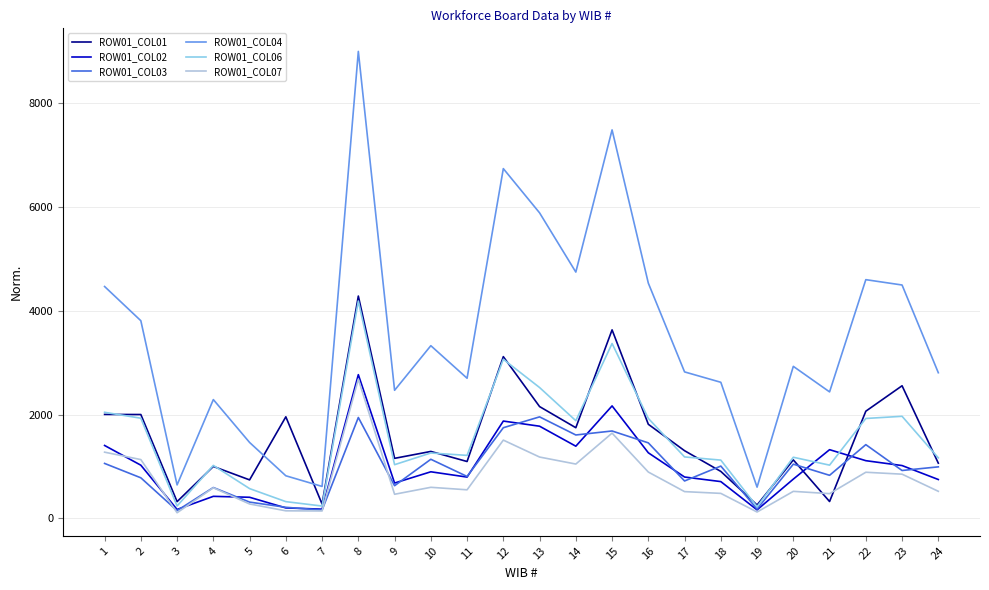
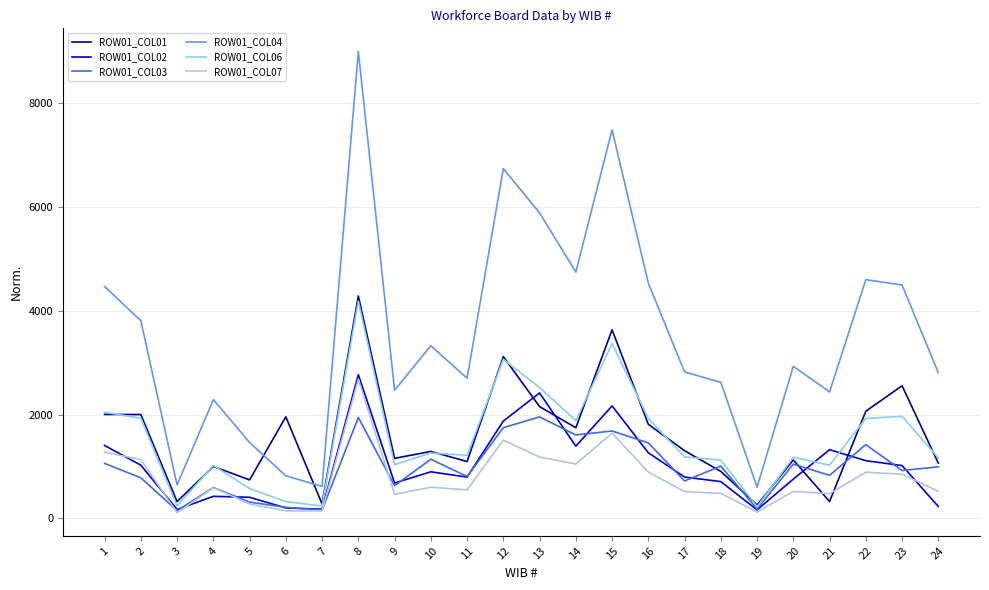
  {
    "ROW01_COL01": {
      "2": 2000,
      "3": 300,
      "5": 700,
      "6": 2000,
      "8": 4300,
      "9": 1200,
      "11": 1100,
      "12": 3100,
      "13": 2200,
      "14": 1700,
      "15": 3600,
      "16": 1800,
      "17": 1300,
      "18": 900,
      "20": 1100,
      "21": 300,
      "22": 2100,
      "23": 2600,
      "24": 1100
    },
    "ROW01_COL02": {
      "1": 1400,
      "2": 1000,
      "4": 400,
      "5": 400,
      "8": 2800,
      "9": 700,
      "10": 900,
      "12": 1900,
-     "13": 1800,
+     "13": 2400,
      "14": 1400,
      "15": 2200,
      "16": 1300,
      "17": 800,
      "18": 700,
      "20": 800,
      "21": 1300,
      "22": 1100,
      "23": 1000,
-     "24": 700
+     "24": 200
    }
  }
